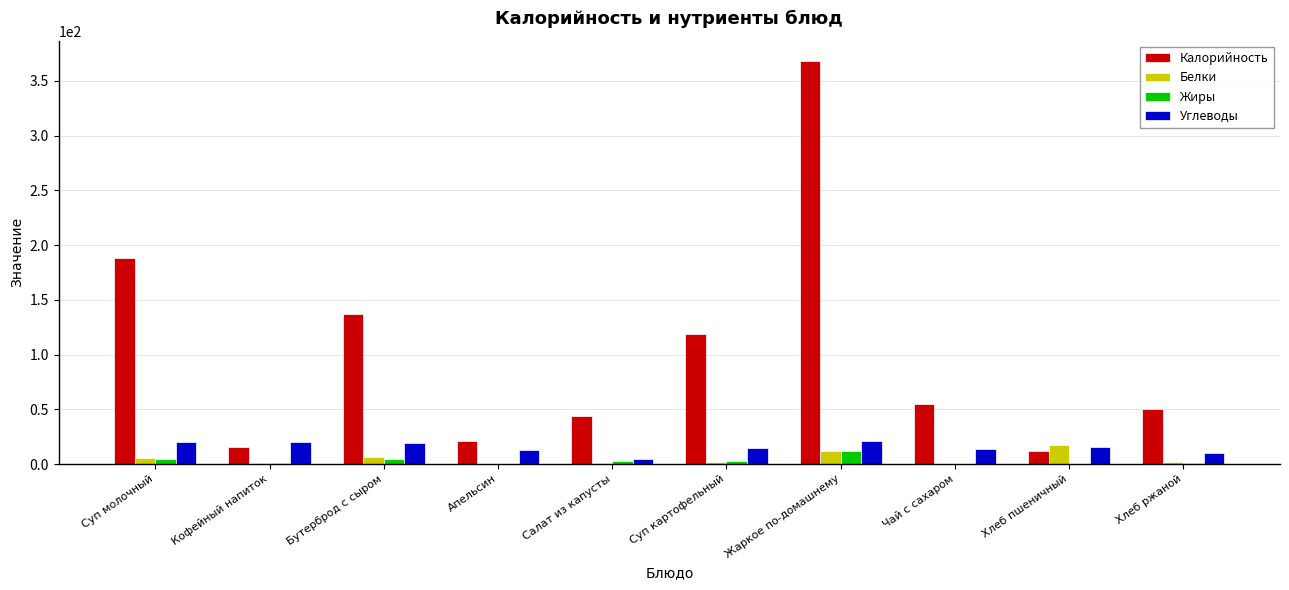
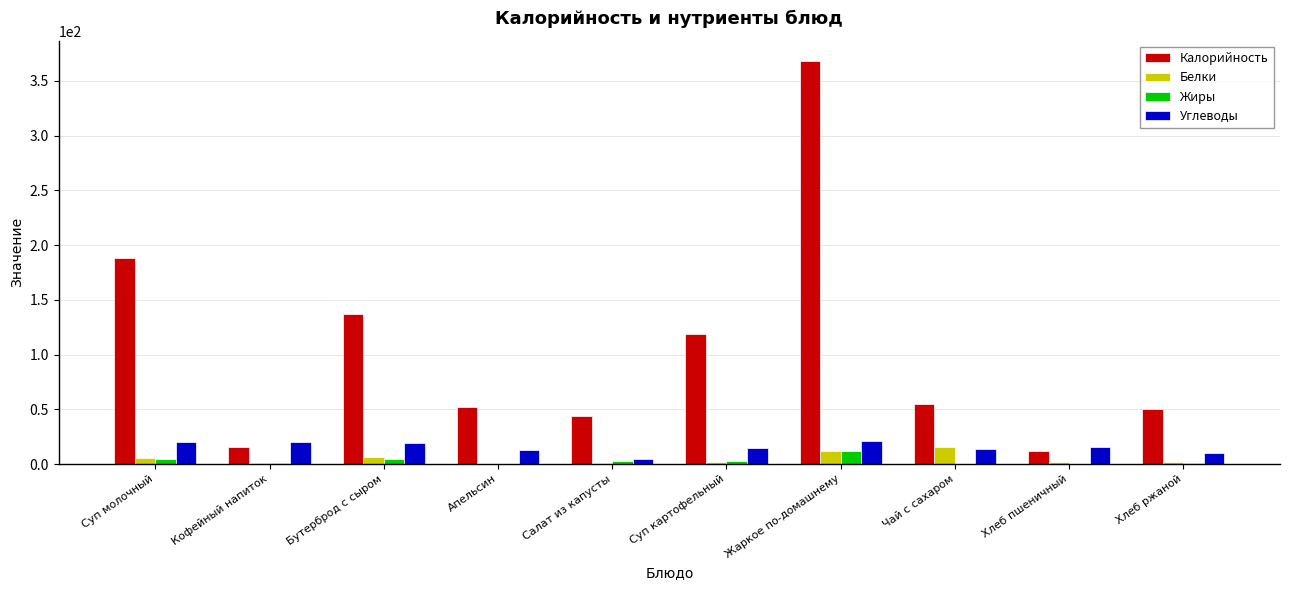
  {
    "Калорийность": {
      "Суп молочный": 188,
      "Кофейный напиток": 16,
      "Бутерброд с сыром": 137,
-     "Апельсин": 21,
+     "Апельсин": 52,
      "Салат из капусты": 44,
      "Суп картофельный": 119,
      "Жаркое по-домашнему": 368,
      "Чай с сахаром": 55,
      "Хлеб пшеничный": 12,
      "Хлеб ржаной": 50
    },
    "Белки": {
      "Суп молочный": 6,
      "Бутерброд с сыром": 6,
      "Жаркое по-домашнему": 12,
-     "Чай с сахаром": 0,
-     "Хлеб пшеничный": 17
+     "Чай с сахаром": 16,
+     "Хлеб пшеничный": 2
    },
    "Жиры": {
      "Суп молочный": 5,
      "Бутерброд с сыром": 5,
      "Апельсин": 0,
      "Салат из капусты": 3,
      "Суп картофельный": 3,
      "Жаркое по-домашнему": 12,
      "Чай с сахаром": 0
    },
    "Углеводы": {
      "Суп молочный": 20,
      "Кофейный напиток": 20,
      "Бутерброд с сыром": 19,
      "Апельсин": 13,
      "Салат из капусты": 5,
      "Суп картофельный": 14,
      "Жаркое по-домашнему": 21,
      "Чай с сахаром": 14,
      "Хлеб пшеничный": 16,
      "Хлеб ржаной": 10
    }
  }
